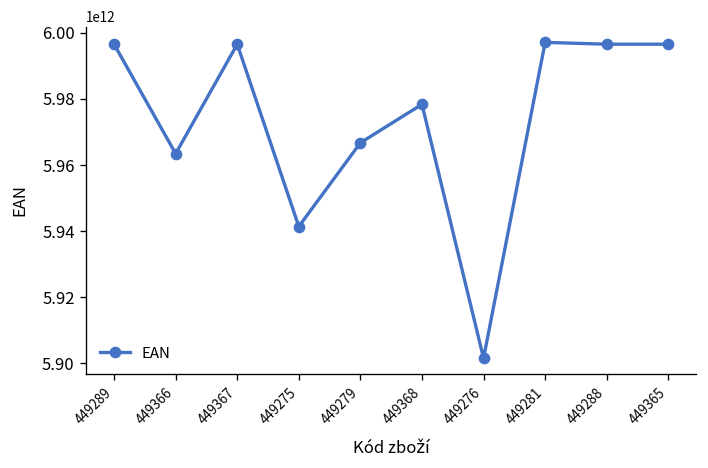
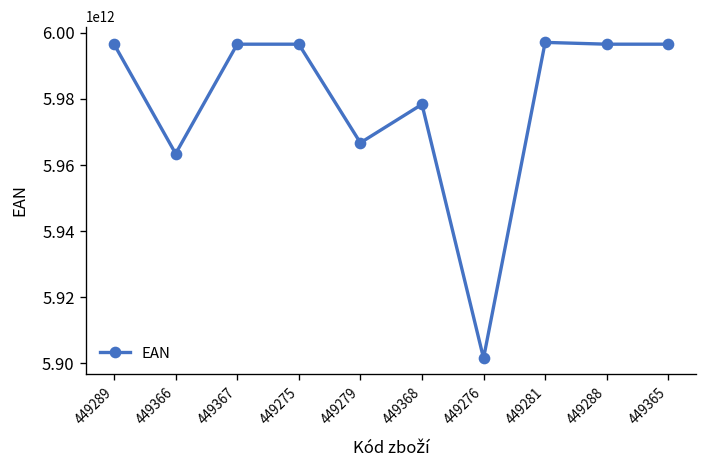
  {
    "449289": 5997000000000,
    "449366": 5963000000000,
    "449367": 5997000000000,
-   "449275": 5941000000000,
+   "449275": 5997000000000,
    "449279": 5967000000000,
    "449368": 5978000000000,
    "449276": 5902000000000,
    "449281": 5997000000000,
    "449288": 5997000000000,
    "449365": 5997000000000
  }
